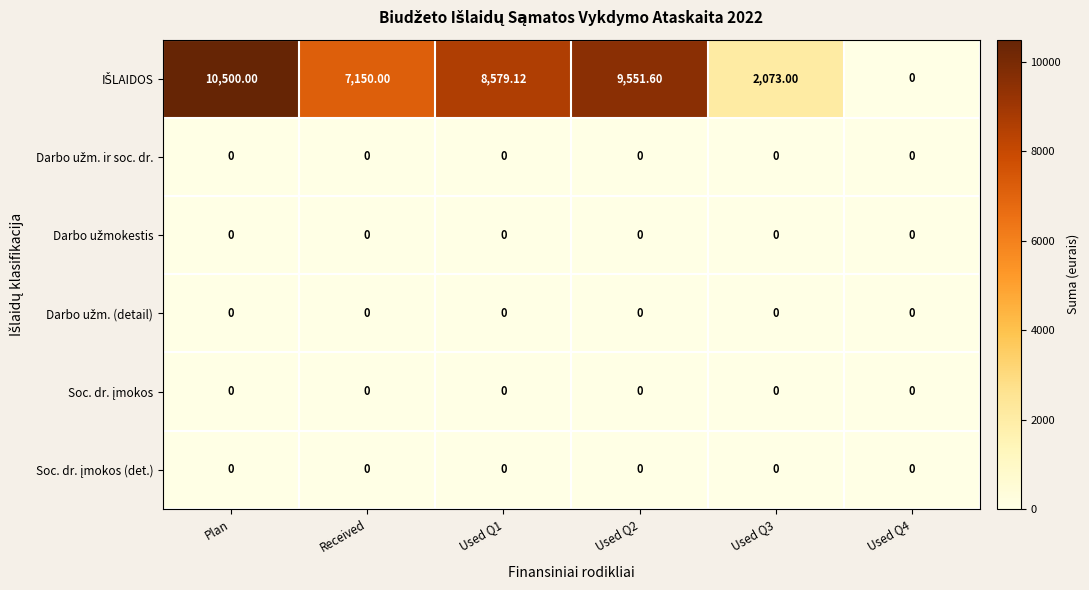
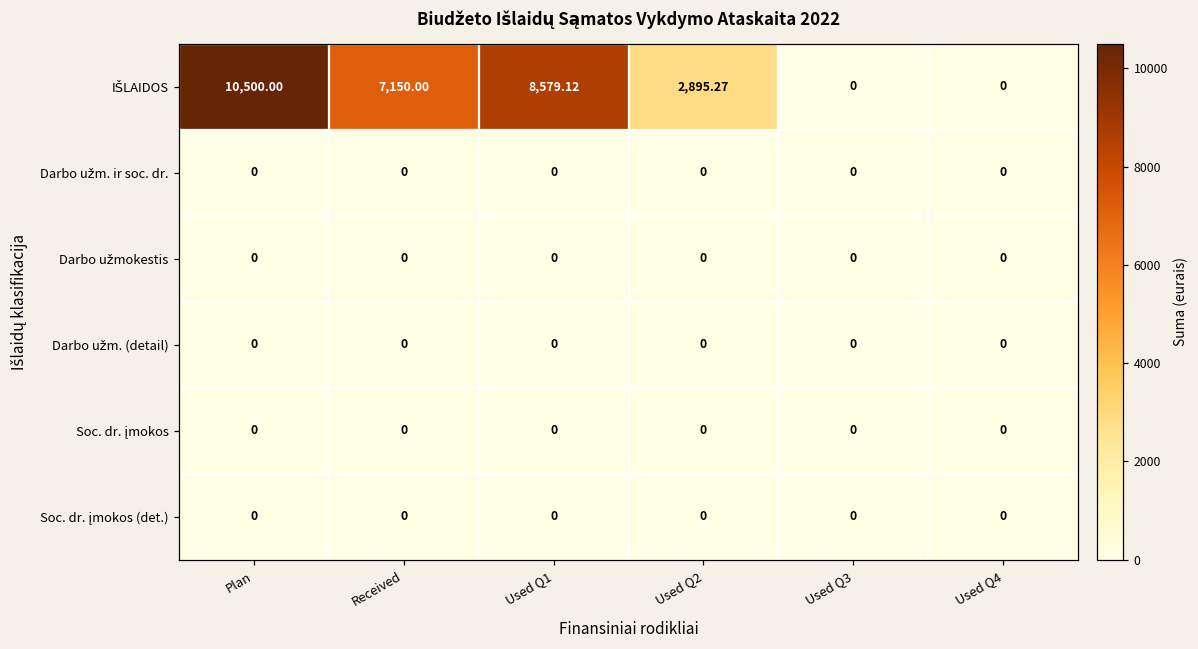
  {
    "IŠLAIDOS": {
      "Plan": "10,500.00",
      "Received": "7,150.00",
      "Used Q1": "8,579.12",
-     "Used Q2": "9,551.60",
-     "Used Q3": "2,073.00",
+     "Used Q2": "2,895.27",
+     "Used Q3": "0",
      "Used Q4": "0"
    },
    "Darbo užm. ir soc. dr.": {
      "Plan": "0",
      "Received": "0",
      "Used Q1": "0",
      "Used Q2": "0",
      "Used Q3": "0",
      "Used Q4": "0"
    },
    "Darbo užmokestis": {
      "Plan": "0",
      "Received": "0",
      "Used Q1": "0",
      "Used Q2": "0",
      "Used Q3": "0",
      "Used Q4": "0"
    },
    "Darbo užm. (detail)": {
      "Plan": "0",
      "Received": "0",
      "Used Q1": "0",
      "Used Q2": "0",
      "Used Q3": "0",
      "Used Q4": "0"
    },
    "Soc. dr. įmokos": {
      "Plan": "0",
      "Received": "0",
      "Used Q1": "0",
      "Used Q2": "0",
      "Used Q3": "0",
      "Used Q4": "0"
    },
    "Soc. dr. įmokos (det.)": {
      "Plan": "0",
      "Received": "0",
      "Used Q1": "0",
      "Used Q2": "0",
      "Used Q3": "0",
      "Used Q4": "0"
    }
  }
